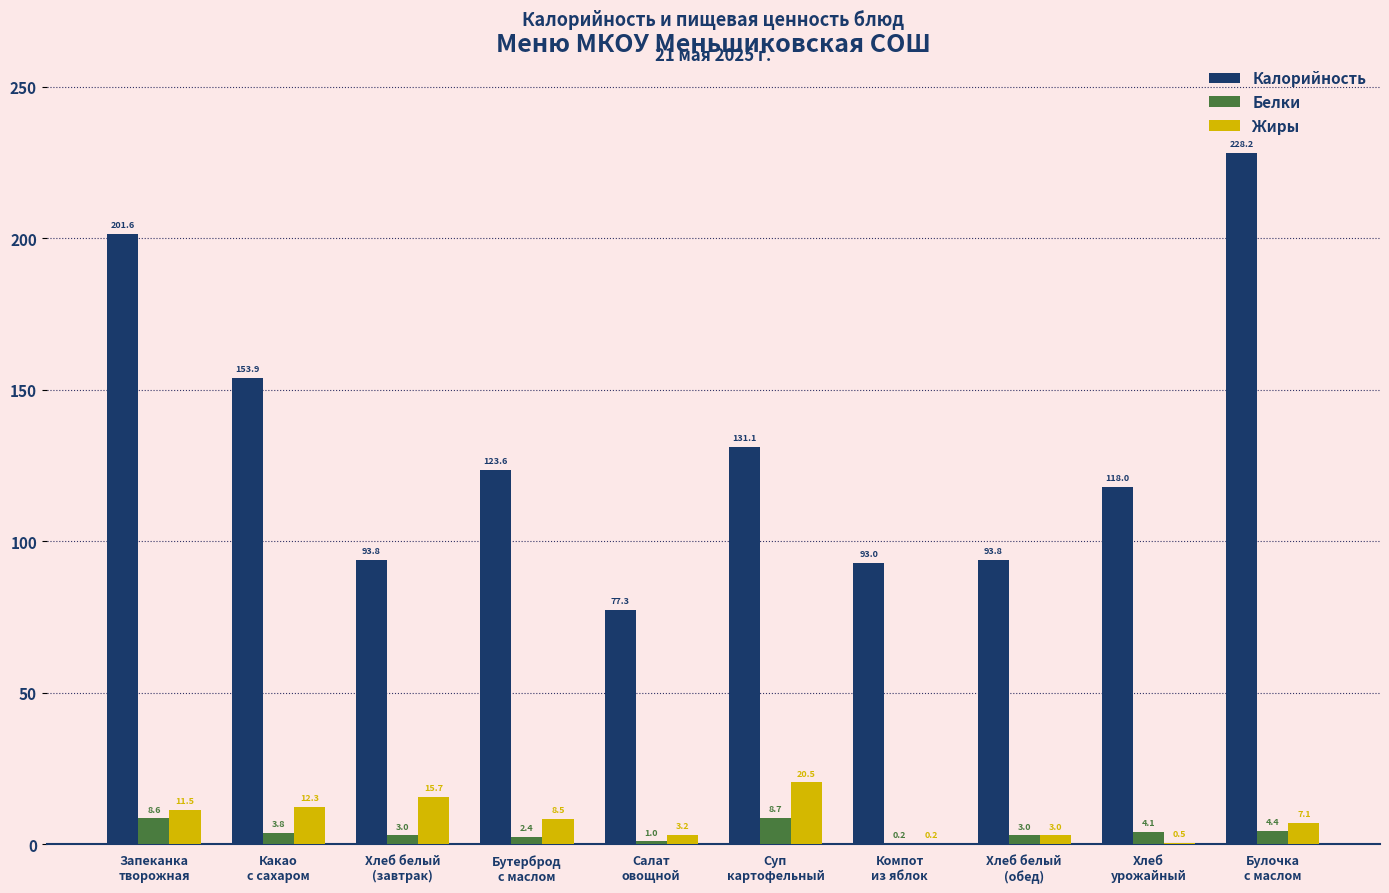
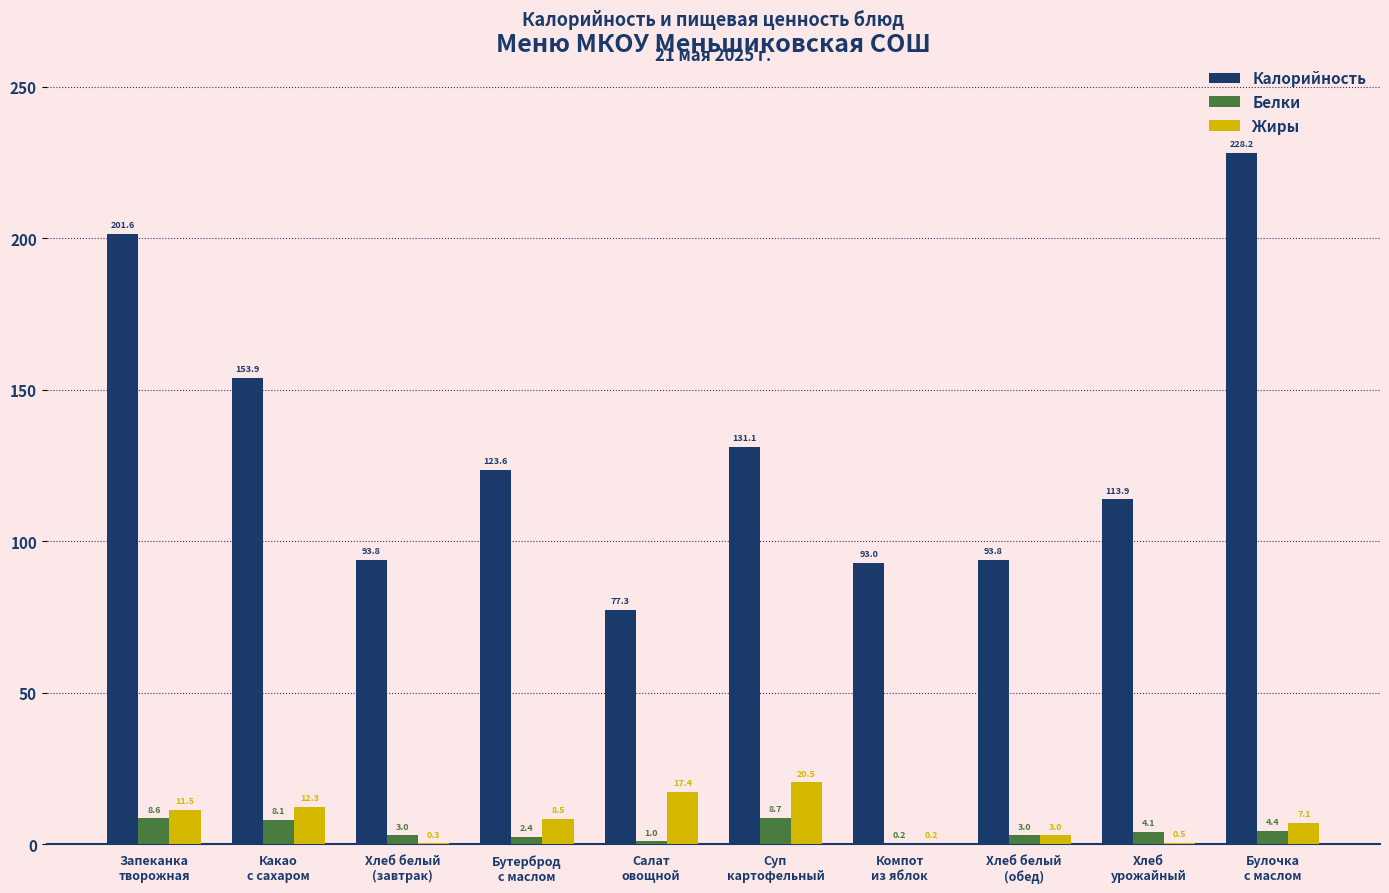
  {
    "Калорийность": {
      "Запеканка творожная": 201.6,
      "Какао с сахаром": 153.9,
      "Хлеб белый (завтрак)": 93.8,
      "Бутерброд с маслом": 123.6,
      "Салат овощной": 77.3,
      "Суп картофельный": 131.1,
      "Компот из яблок": 93.0,
      "Хлеб белый (обед)": 93.8,
-     "Хлеб урожайный": 118.0,
+     "Хлеб урожайный": 113.9,
      "Булочка с маслом": 228.2
    },
    "Белки": {
      "Запеканка творожная": 8.6,
-     "Какао с сахаром": 3.8,
+     "Какао с сахаром": 8.1,
      "Хлеб белый (завтрак)": 3.0,
      "Бутерброд с маслом": 2.4,
      "Салат овощной": 1.0,
      "Суп картофельный": 8.7,
      "Компот из яблок": 0.2,
      "Хлеб белый (обед)": 3.0,
      "Хлеб урожайный": 4.1,
      "Булочка с маслом": 4.4
    },
    "Жиры": {
      "Запеканка творожная": 11.5,
      "Какао с сахаром": 12.3,
-     "Хлеб белый (завтрак)": 15.7,
+     "Хлеб белый (завтрак)": 0.3,
      "Бутерброд с маслом": 8.5,
-     "Салат овощной": 3.2,
+     "Салат овощной": 17.4,
      "Суп картофельный": 20.5,
      "Компот из яблок": 0.2,
      "Хлеб белый (обед)": 3.0,
      "Хлеб урожайный": 0.5,
      "Булочка с маслом": 7.1
    }
  }
